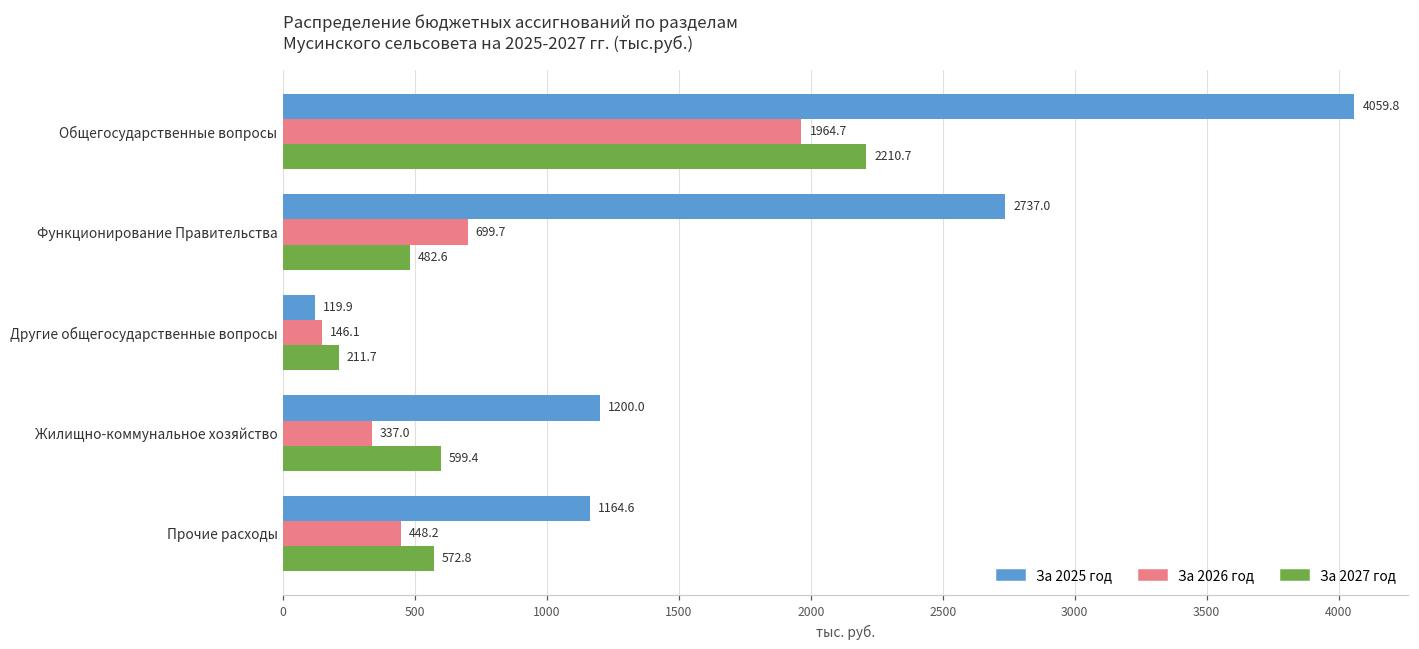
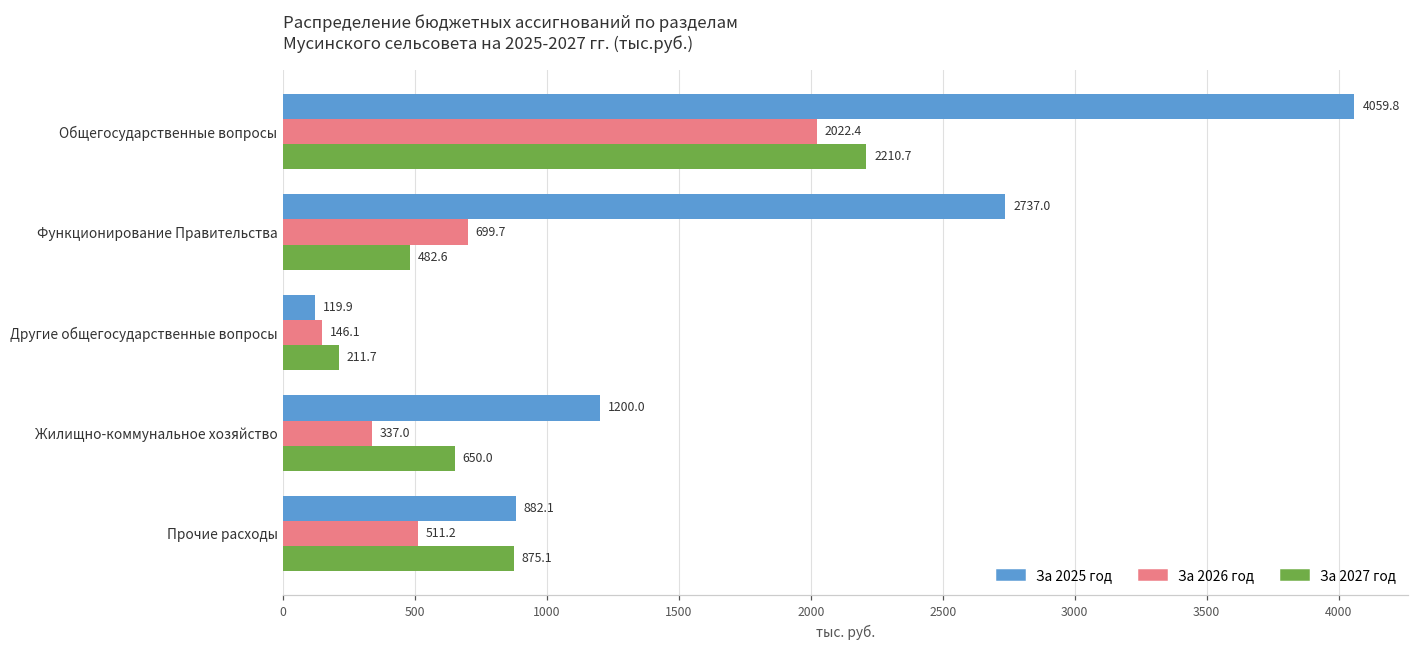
  {
    "За 2025 год": {
      "Общегосударственные вопросы": 4059.8,
      "Функционирование Правительства": 2737.0,
      "Другие общегосударственные вопросы": 119.9,
      "Жилищно-коммунальное хозяйство": 1200.0,
-     "Прочие расходы": 1164.6
+     "Прочие расходы": 882.1
    },
    "За 2026 год": {
-     "Общегосударственные вопросы": 1964.7,
+     "Общегосударственные вопросы": 2022.4,
      "Функционирование Правительства": 699.7,
      "Другие общегосударственные вопросы": 146.1,
      "Жилищно-коммунальное хозяйство": 337.0,
-     "Прочие расходы": 448.2
+     "Прочие расходы": 511.2
    },
    "За 2027 год": {
      "Общегосударственные вопросы": 2210.7,
      "Функционирование Правительства": 482.6,
      "Другие общегосударственные вопросы": 211.7,
-     "Жилищно-коммунальное хозяйство": 599.4,
-     "Прочие расходы": 572.8
+     "Жилищно-коммунальное хозяйство": 650.0,
+     "Прочие расходы": 875.1
    }
  }
